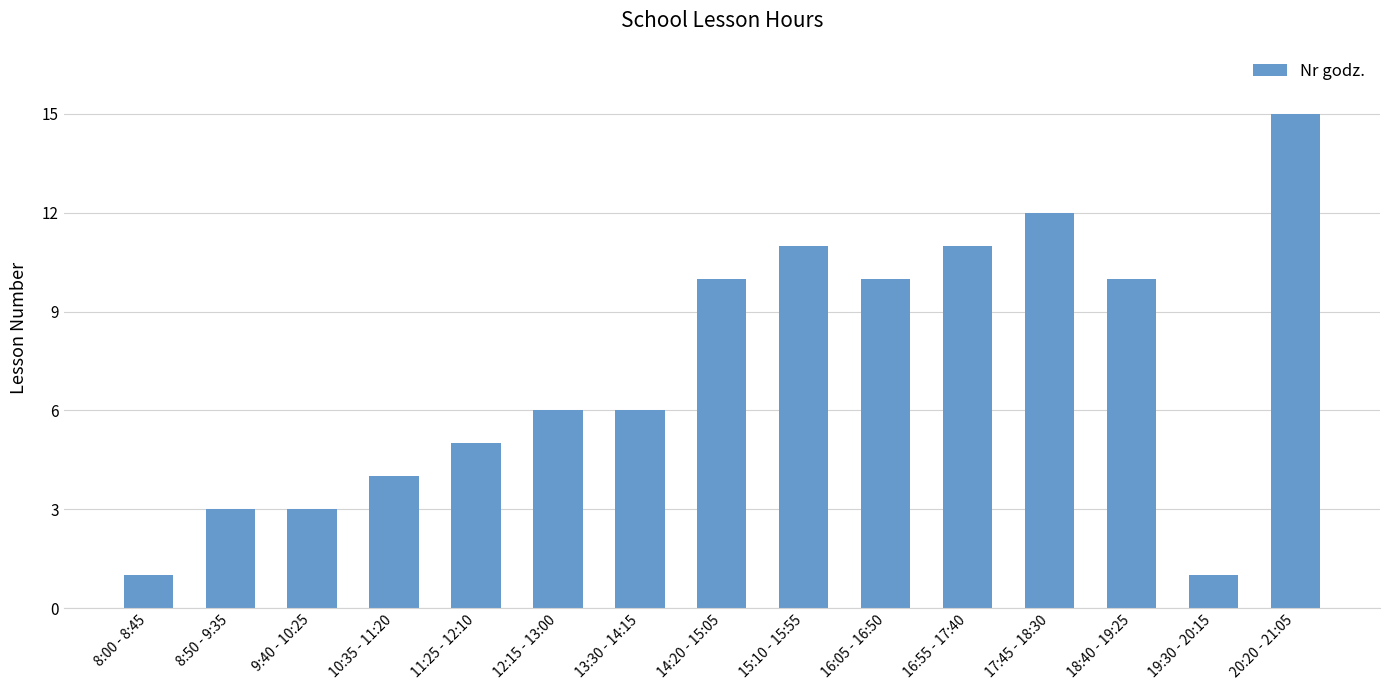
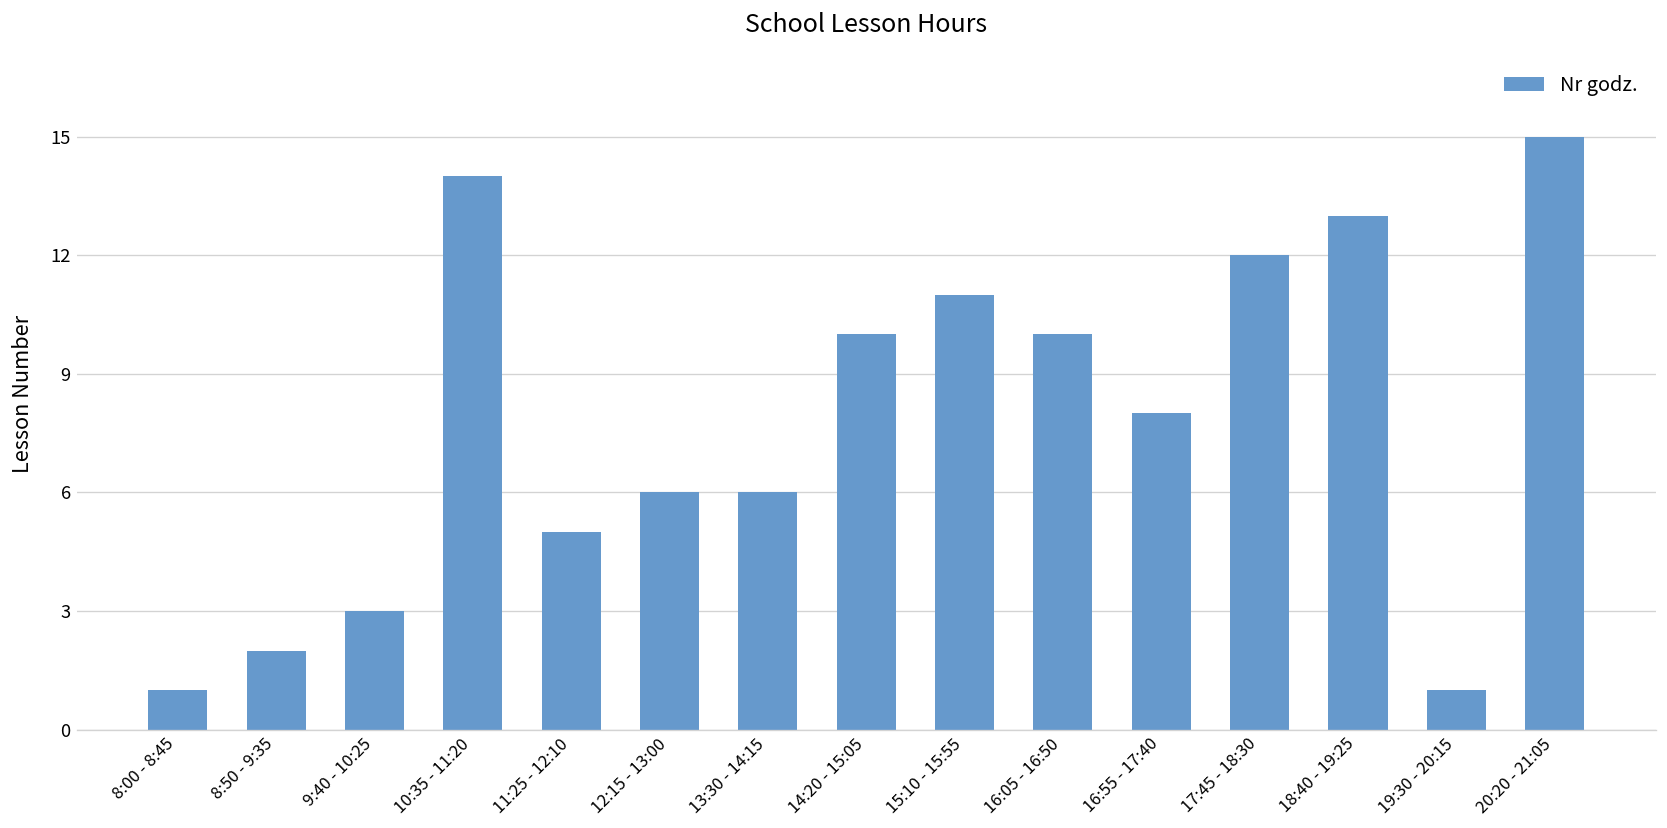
  {
    "8:00 - 8:45": 1,
-   "8:50 - 9:35": 3,
+   "8:50 - 9:35": 2,
    "9:40 - 10:25": 3,
-   "10:35 - 11:20": 4,
+   "10:35 - 11:20": 14,
    "11:25 - 12:10": 5,
    "12:15 - 13:00": 6,
    "13:30 - 14:15": 6,
    "14:20 - 15:05": 10,
    "15:10 - 15:55": 11,
    "16:05 - 16:50": 10,
-   "16:55 - 17:40": 11,
+   "16:55 - 17:40": 8,
    "17:45 - 18:30": 12,
-   "18:40 - 19:25": 10,
+   "18:40 - 19:25": 13,
    "19:30 - 20:15": 1,
    "20:20 - 21:05": 15
  }
